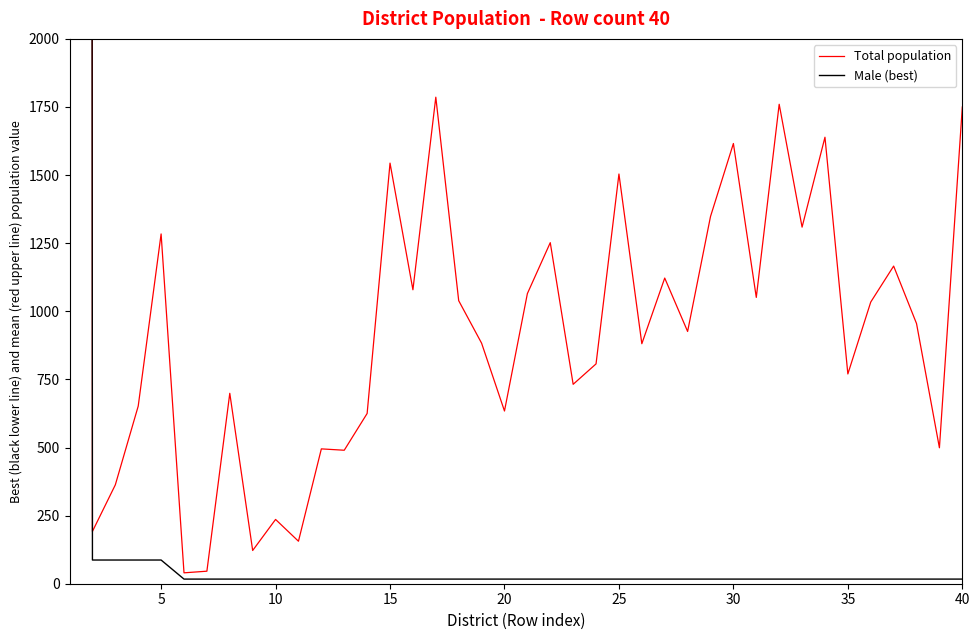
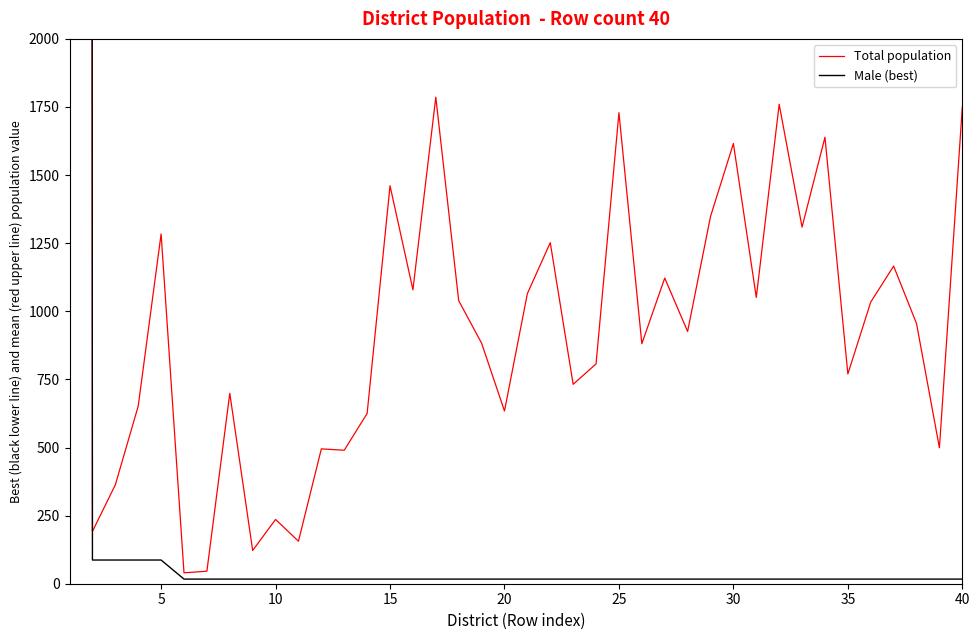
  {
    "Total population": {
      "5": 1280,
      "10": 240,
-     "15": 1540,
+     "15": 1460,
      "20": 630,
-     "25": 1500,
+     "25": 1730,
      "30": 1620,
      "35": 770,
      "40": 1750
    },
    "Male (best)": {
      "5": 90,
      "10": 20,
      "15": 20,
      "20": 20,
      "25": 20,
      "30": 20,
      "35": 20,
      "40": 20
    }
  }
